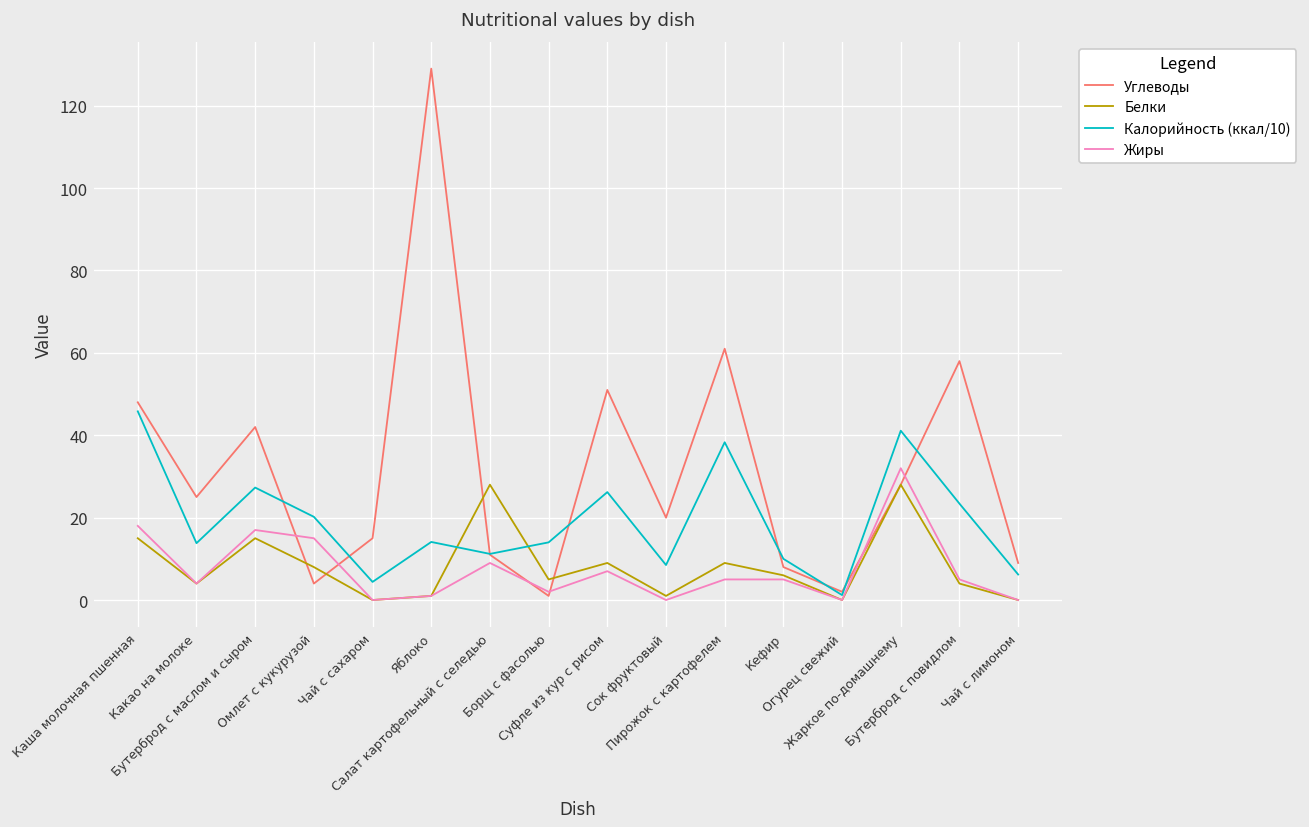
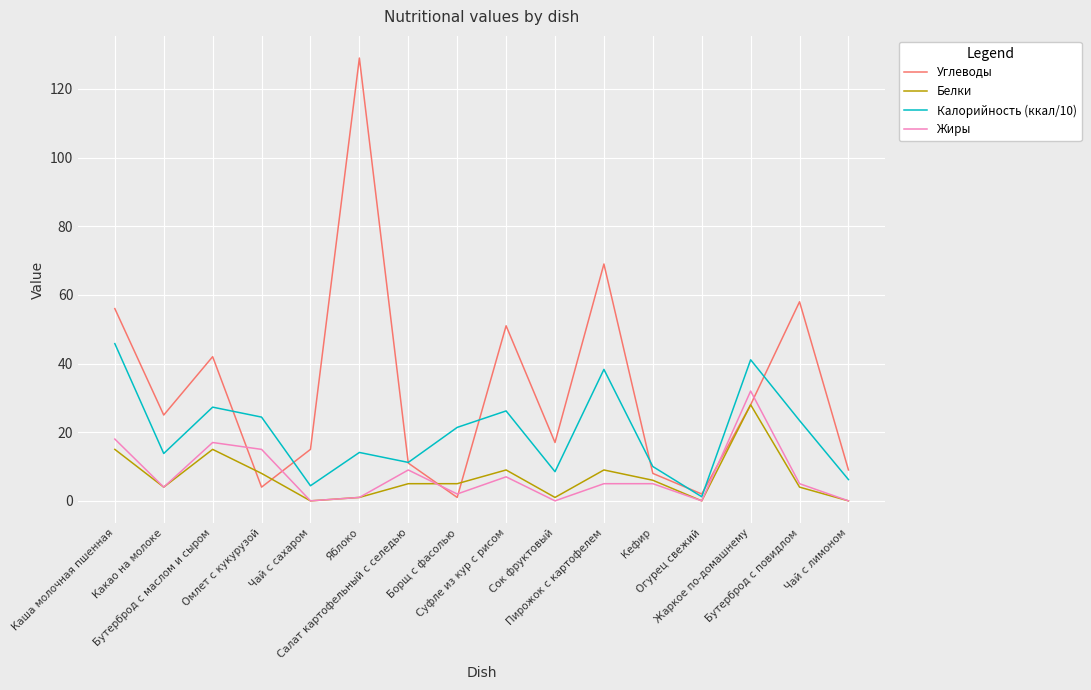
  {
    "Углеводы": {
-     "Каша молочная пшенная": 48,
+     "Каша молочная пшенная": 56,
      "Какао на молоке": 25,
      "Бутерброд с маслом и сыром": 42,
      "Омлет с кукурузой": 4,
      "Чай с сахаром": 15,
      "Яблоко": 129,
      "Борщ с фасолью": 1,
      "Суфле из кур с рисом": 51,
-     "Сок фруктовый": 20,
-     "Пирожок с картофелем": 61,
+     "Сок фруктовый": 17,
+     "Пирожок с картофелем": 69,
      "Кефир": 8,
      "Огурец свежий": 2,
      "Бутерброд с повидлом": 58,
      "Чай с лимоном": 9
    },
    "Белки": {
      "Каша молочная пшенная": 15,
      "Бутерброд с маслом и сыром": 15,
      "Омлет с кукурузой": 8,
-     "Салат картофельный с селедью": 28,
+     "Салат картофельный с селедью": 5,
      "Борщ с фасолью": 5,
      "Суфле из кур с рисом": 9,
      "Сок фруктовый": 1,
      "Пирожок с картофелем": 9,
      "Кефир": 6,
      "Бутерброд с повидлом": 4
    },
    "Калорийность (ккал/10)": {
      "Каша молочная пшенная": 46,
      "Какао на молоке": 14,
      "Бутерброд с маслом и сыром": 27,
-     "Омлет с кукурузой": 20,
+     "Омлет с кукурузой": 24,
      "Чай с сахаром": 4,
      "Яблоко": 14,
-     "Борщ с фасолью": 14,
+     "Борщ с фасолью": 21,
      "Суфле из кур с рисом": 26,
      "Сок фруктовый": 9,
      "Пирожок с картофелем": 38,
      "Кефир": 10,
      "Огурец свежий": 1,
      "Жаркое по-домашнему": 41,
      "Бутерброд с повидлом": 23,
      "Чай с лимоном": 6
    },
    "Жиры": {
      "Каша молочная пшенная": 18,
      "Бутерброд с маслом и сыром": 17,
      "Омлет с кукурузой": 15,
      "Салат картофельный с селедью": 9,
      "Борщ с фасолью": 2,
      "Суфле из кур с рисом": 7,
      "Сок фруктовый": 0,
      "Пирожок с картофелем": 5,
      "Кефир": 5,
      "Жаркое по-домашнему": 32,
      "Бутерброд с повидлом": 5
    }
  }
